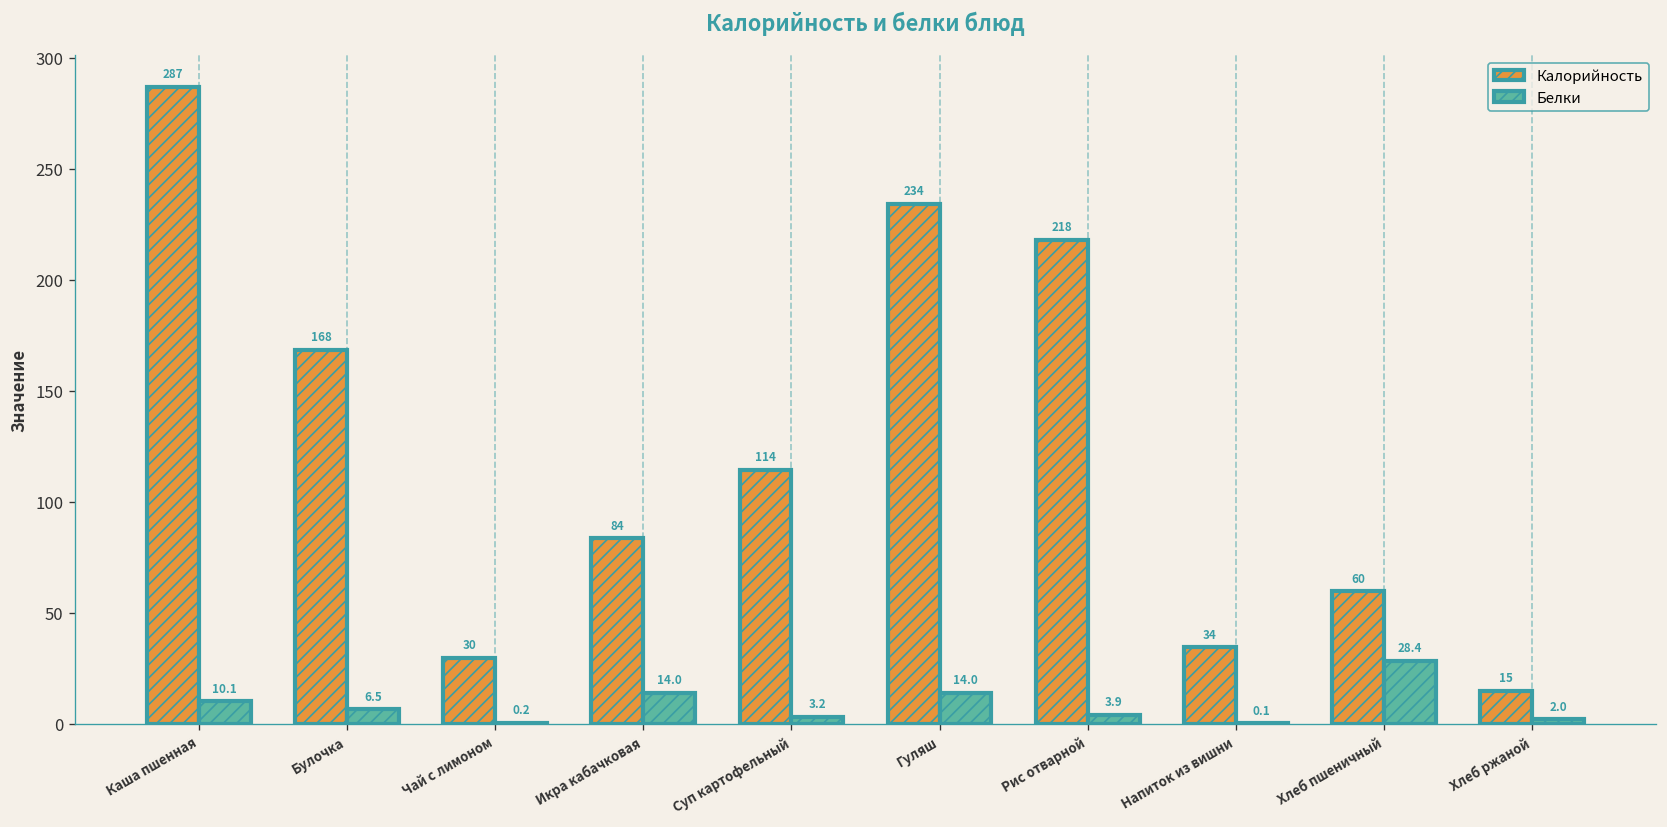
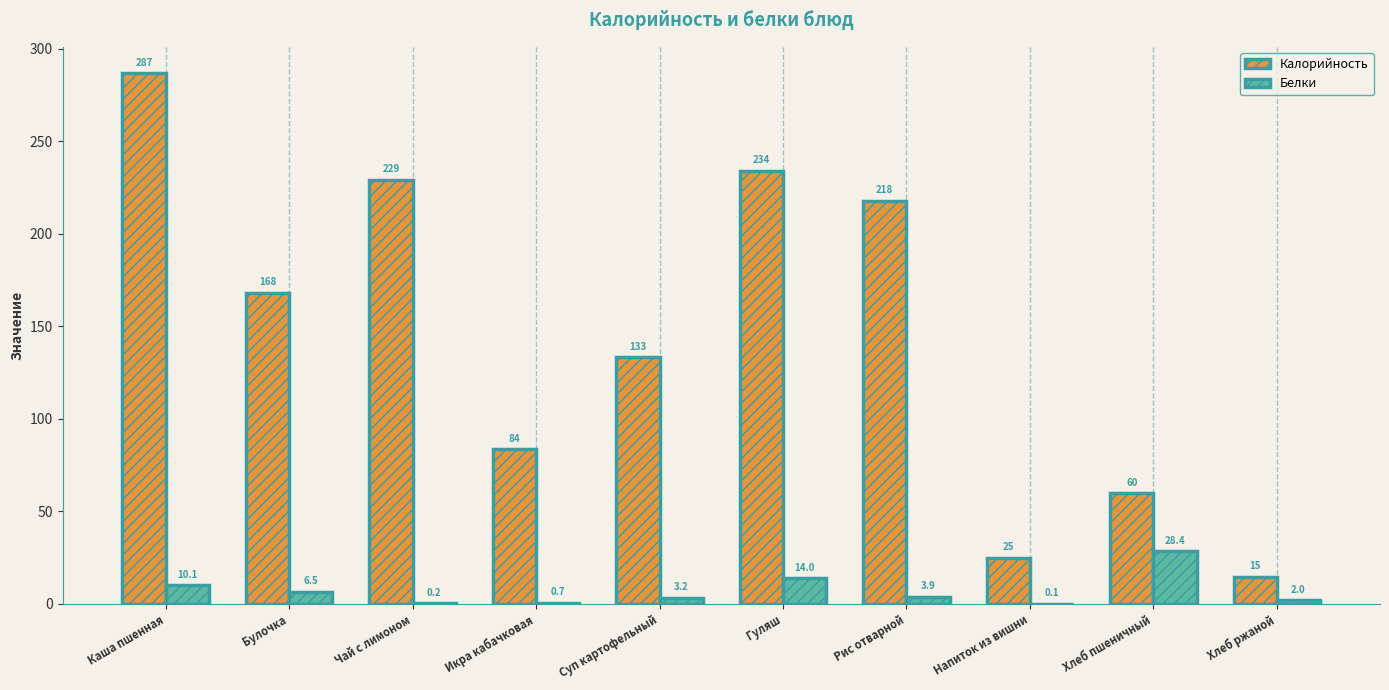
  {
    "Калорийность": {
      "Каша пшенная": 287,
      "Булочка": 168,
-     "Чай с лимоном": 30,
+     "Чай с лимоном": 229,
      "Икра кабачковая": 84,
-     "Суп картофельный": 114,
+     "Суп картофельный": 133,
      "Гуляш": 234,
      "Рис отварной": 218,
-     "Напиток из вишни": 34,
+     "Напиток из вишни": 25,
      "Хлеб пшеничный": 60,
      "Хлеб ржаной": 15
    },
    "Белки": {
      "Каша пшенная": 10.1,
      "Булочка": 6.5,
      "Чай с лимоном": 0.2,
-     "Икра кабачковая": 14.0,
+     "Икра кабачковая": 0.7,
      "Суп картофельный": 3.2,
      "Гуляш": 14.0,
      "Рис отварной": 3.9,
      "Напиток из вишни": 0.1,
      "Хлеб пшеничный": 28.4,
      "Хлеб ржаной": 2.0
    }
  }
